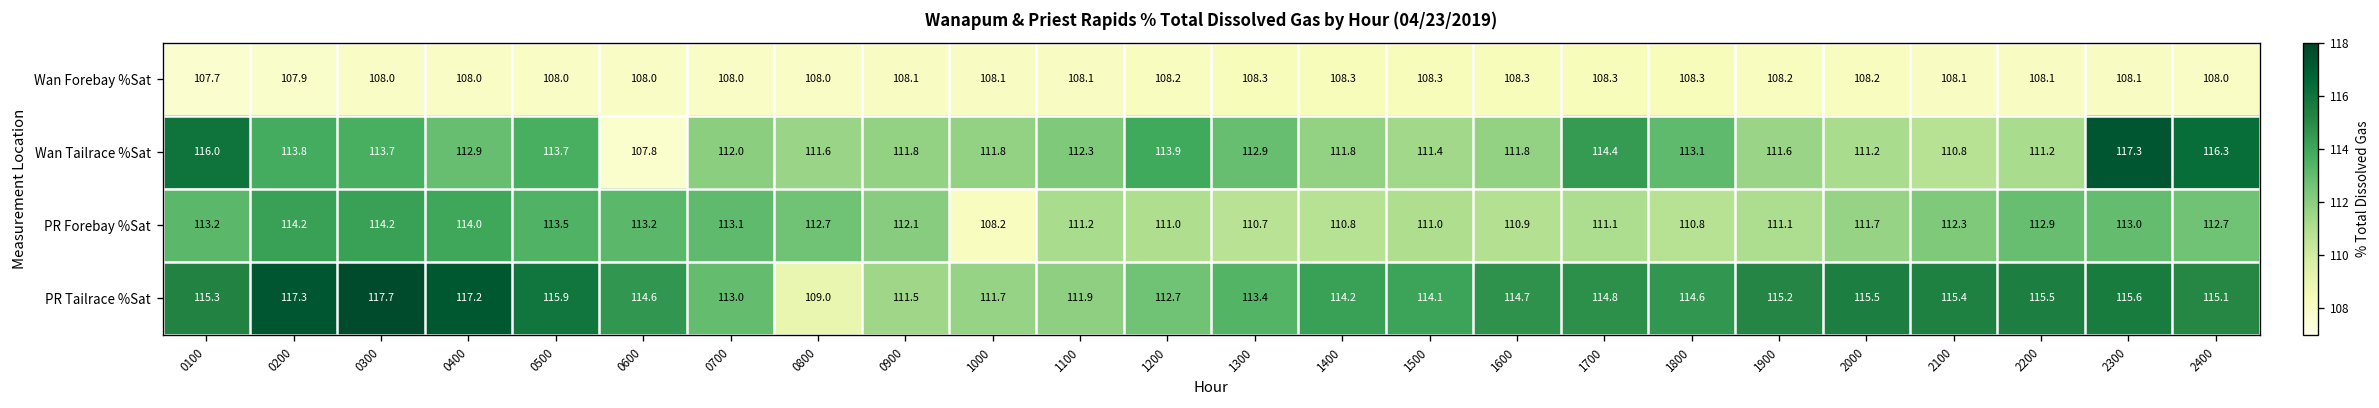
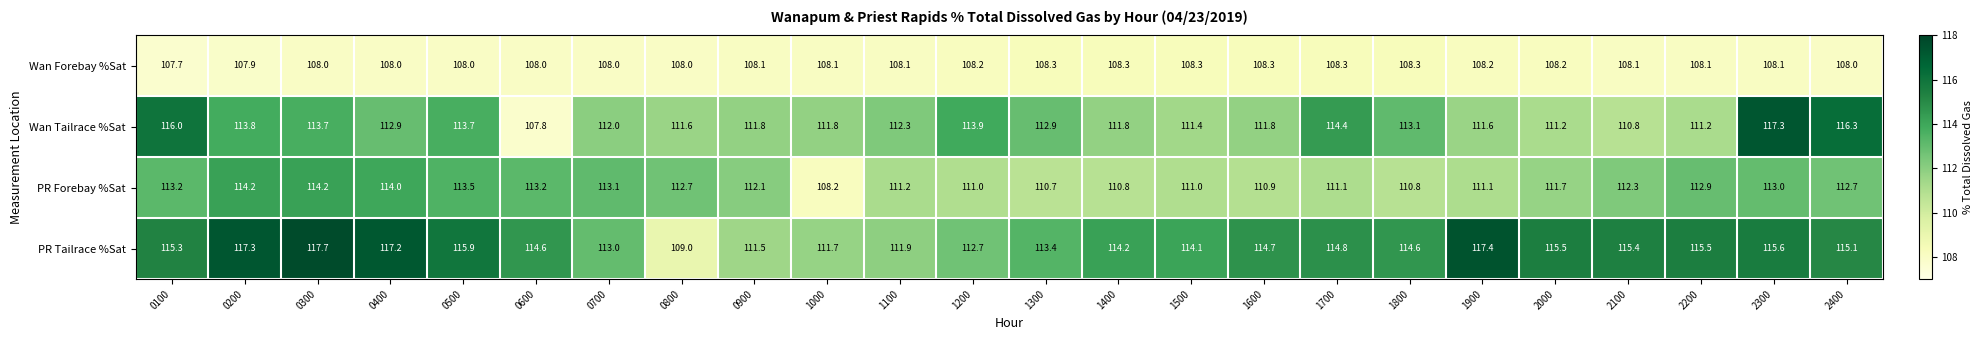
  {
    "Wan Forebay %Sat": {
      "0100": 107.7,
      "0200": 107.9,
      "0300": 108.0,
      "0400": 108.0,
      "0500": 108.0,
      "0600": 108.0,
      "0700": 108.0,
      "0800": 108.0,
      "0900": 108.1,
      "1000": 108.1,
      "1100": 108.1,
      "1200": 108.2,
      "1300": 108.3,
      "1400": 108.3,
      "1500": 108.3,
      "1600": 108.3,
      "1700": 108.3,
      "1800": 108.3,
      "1900": 108.2,
      "2000": 108.2,
      "2100": 108.1,
      "2200": 108.1,
      "2300": 108.1,
      "2400": 108.0
    },
    "Wan Tailrace %Sat": {
      "0100": 116.0,
      "0200": 113.8,
      "0300": 113.7,
      "0400": 112.9,
      "0500": 113.7,
      "0600": 107.8,
      "0700": 112.0,
      "0800": 111.6,
      "0900": 111.8,
      "1000": 111.8,
      "1100": 112.3,
      "1200": 113.9,
      "1300": 112.9,
      "1400": 111.8,
      "1500": 111.4,
      "1600": 111.8,
      "1700": 114.4,
      "1800": 113.1,
      "1900": 111.6,
      "2000": 111.2,
      "2100": 110.8,
      "2200": 111.2,
      "2300": 117.3,
      "2400": 116.3
    },
    "PR Forebay %Sat": {
      "0100": 113.2,
      "0200": 114.2,
      "0300": 114.2,
      "0400": 114.0,
      "0500": 113.5,
      "0600": 113.2,
      "0700": 113.1,
      "0800": 112.7,
      "0900": 112.1,
      "1000": 108.2,
      "1100": 111.2,
      "1200": 111.0,
      "1300": 110.7,
      "1400": 110.8,
      "1500": 111.0,
      "1600": 110.9,
      "1700": 111.1,
      "1800": 110.8,
      "1900": 111.1,
      "2000": 111.7,
      "2100": 112.3,
      "2200": 112.9,
      "2300": 113.0,
      "2400": 112.7
    },
    "PR Tailrace %Sat": {
      "0100": 115.3,
      "0200": 117.3,
      "0300": 117.7,
      "0400": 117.2,
      "0500": 115.9,
      "0600": 114.6,
      "0700": 113.0,
      "0800": 109.0,
      "0900": 111.5,
      "1000": 111.7,
      "1100": 111.9,
      "1200": 112.7,
      "1300": 113.4,
      "1400": 114.2,
      "1500": 114.1,
      "1600": 114.7,
      "1700": 114.8,
      "1800": 114.6,
-     "1900": 115.2,
+     "1900": 117.4,
      "2000": 115.5,
      "2100": 115.4,
      "2200": 115.5,
      "2300": 115.6,
      "2400": 115.1
    }
  }
